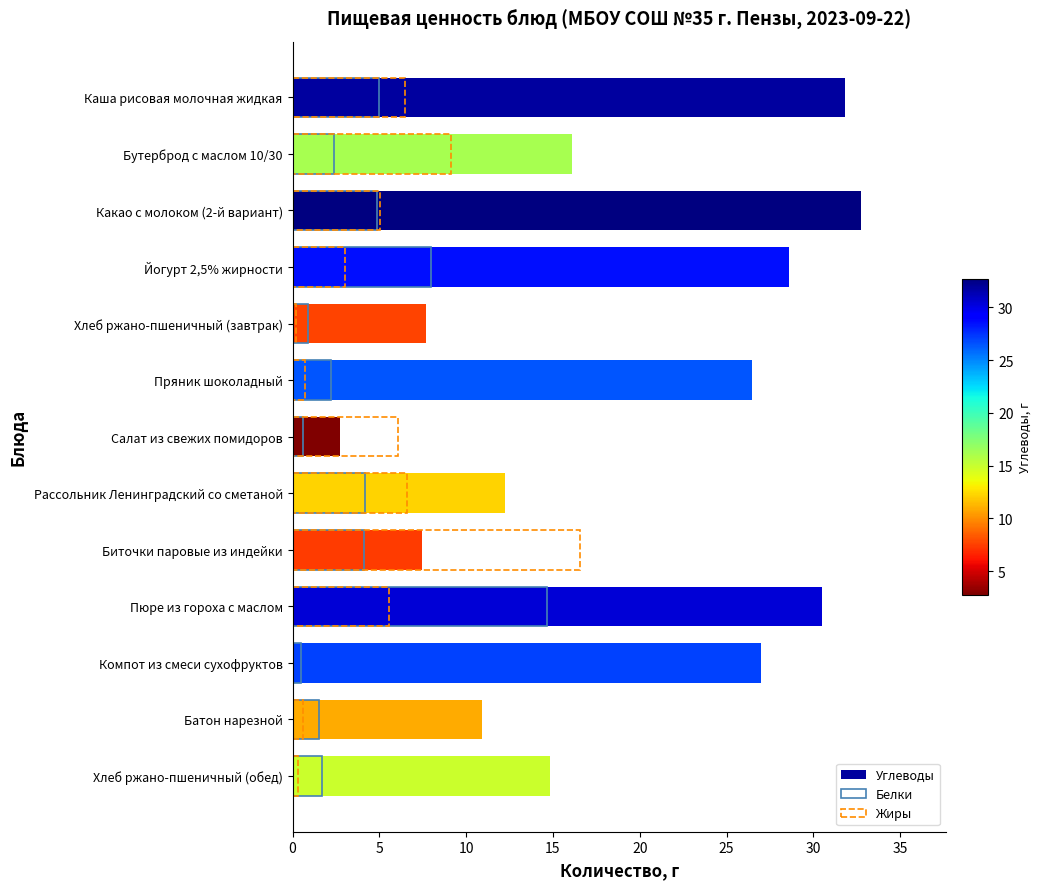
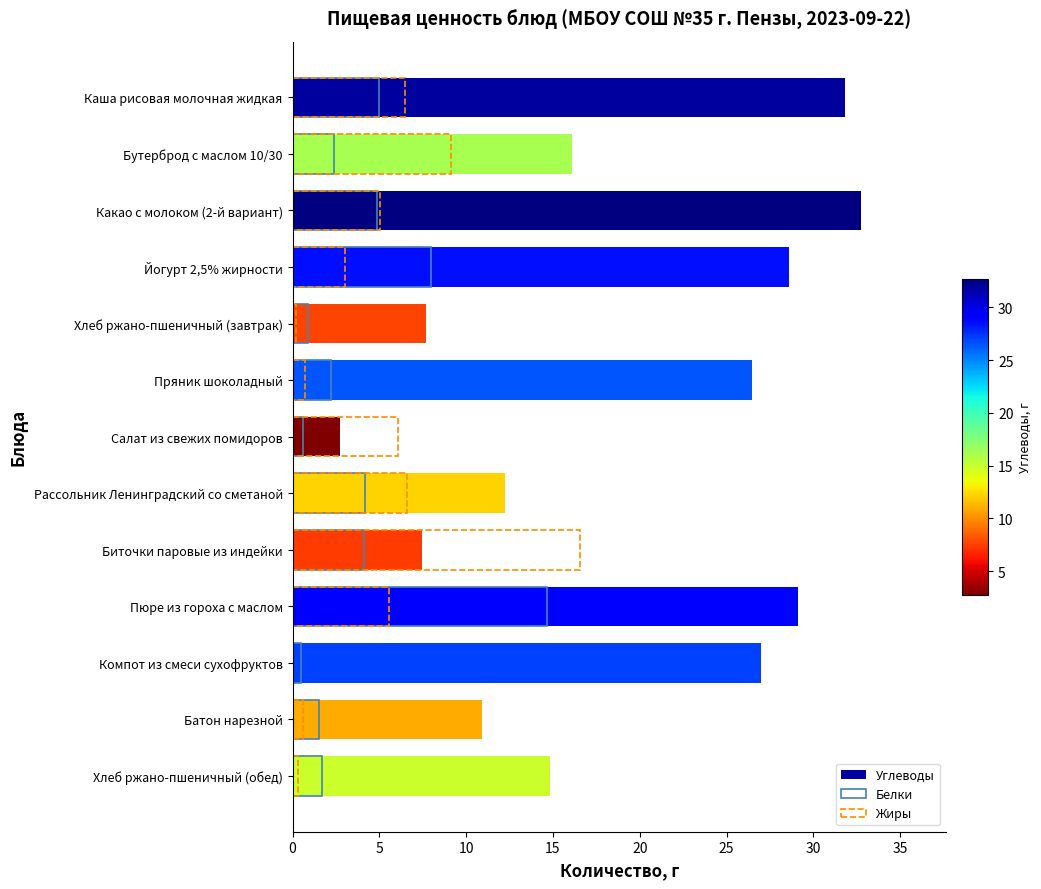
  {
    "Углеводы": {
      "Каша рисовая молочная жидкая": 31.8,
      "Бутерброд с маслом 10/30": 16.1,
      "Какао с молоком (2-й вариант)": 32.7,
      "Йогурт 2,5% жирности": 28.6,
      "Хлеб ржано-пшеничный (завтрак)": 7.7,
      "Пряник шоколадный": 26.5,
      "Рассольник Ленинградский со сметаной": 12.2,
-     "Пюре из гороха с маслом": 30.5,
+     "Пюре из гороха с маслом": 29.1,
      "Компот из смеси сухофруктов": 27.0,
      "Батон нарезной": 10.9,
      "Хлеб ржано-пшеничный (обед)": 14.8
    }
  }
